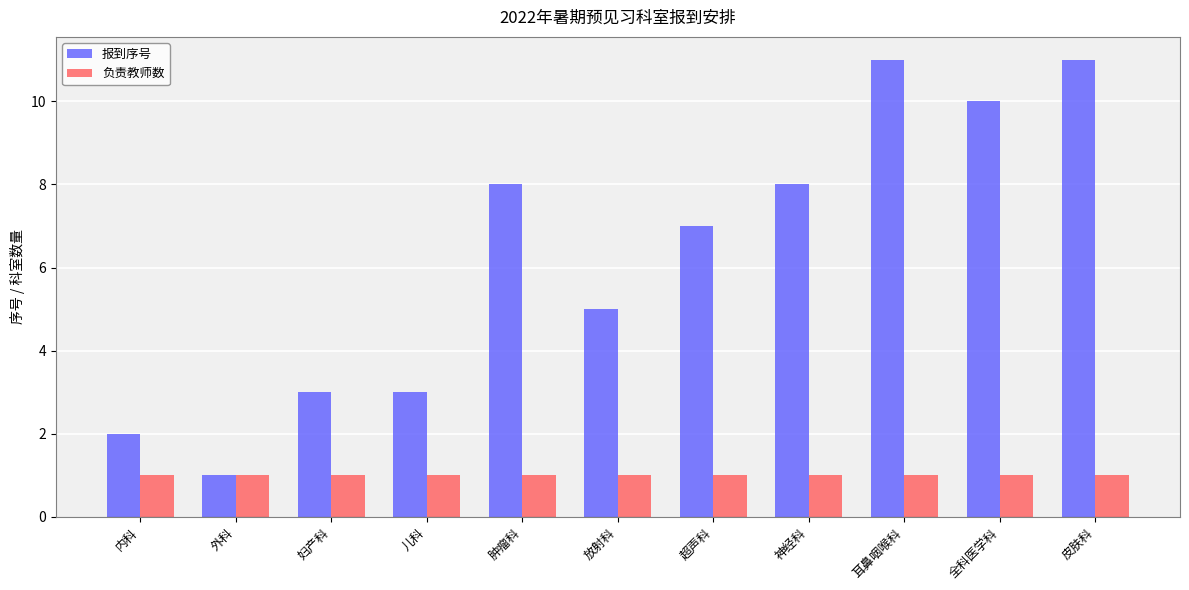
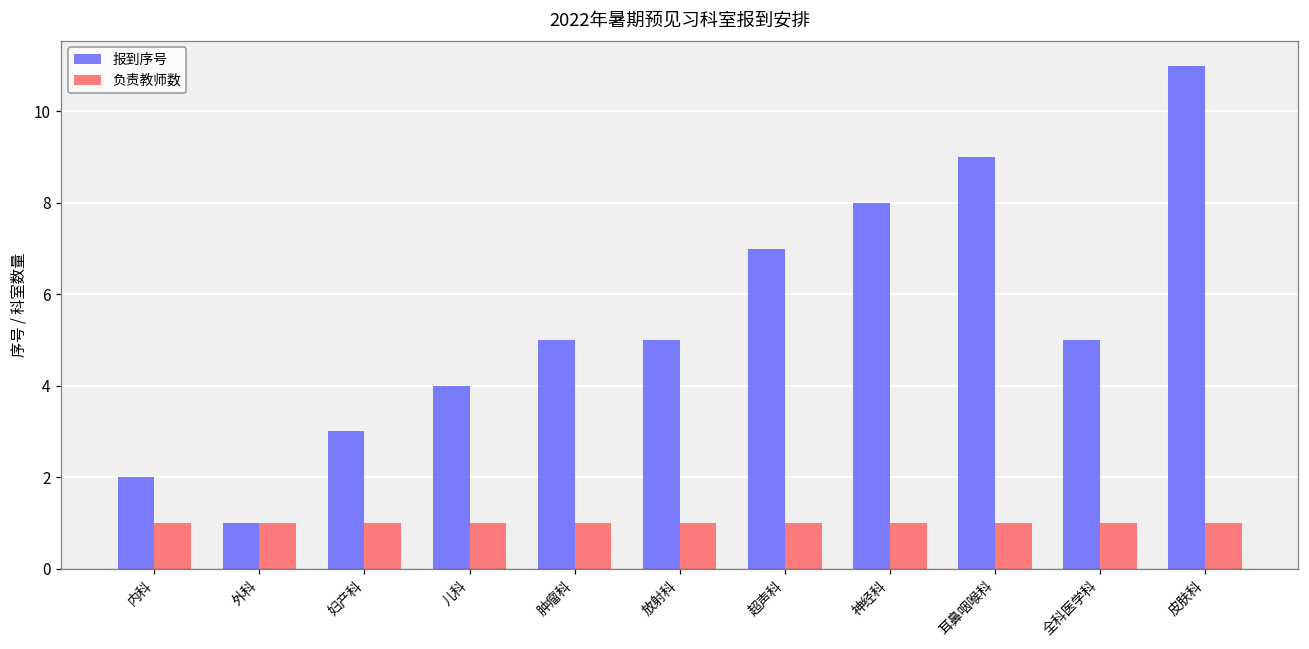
  {
    "报到序号": {
      "内科": 2,
      "外科": 1,
      "妇产科": 3,
-     "儿科": 3,
-     "肿瘤科": 8,
+     "儿科": 4,
+     "肿瘤科": 5,
      "放射科": 5,
      "超声科": 7,
      "神经科": 8,
-     "耳鼻咽喉科": 11,
-     "全科医学科": 10,
+     "耳鼻咽喉科": 9,
+     "全科医学科": 5,
      "皮肤科": 11
    },
    "负责教师数": {
      "内科": 1,
      "外科": 1,
      "妇产科": 1,
      "儿科": 1,
      "肿瘤科": 1,
      "放射科": 1,
      "超声科": 1,
      "神经科": 1,
      "耳鼻咽喉科": 1,
      "全科医学科": 1,
      "皮肤科": 1
    }
  }
